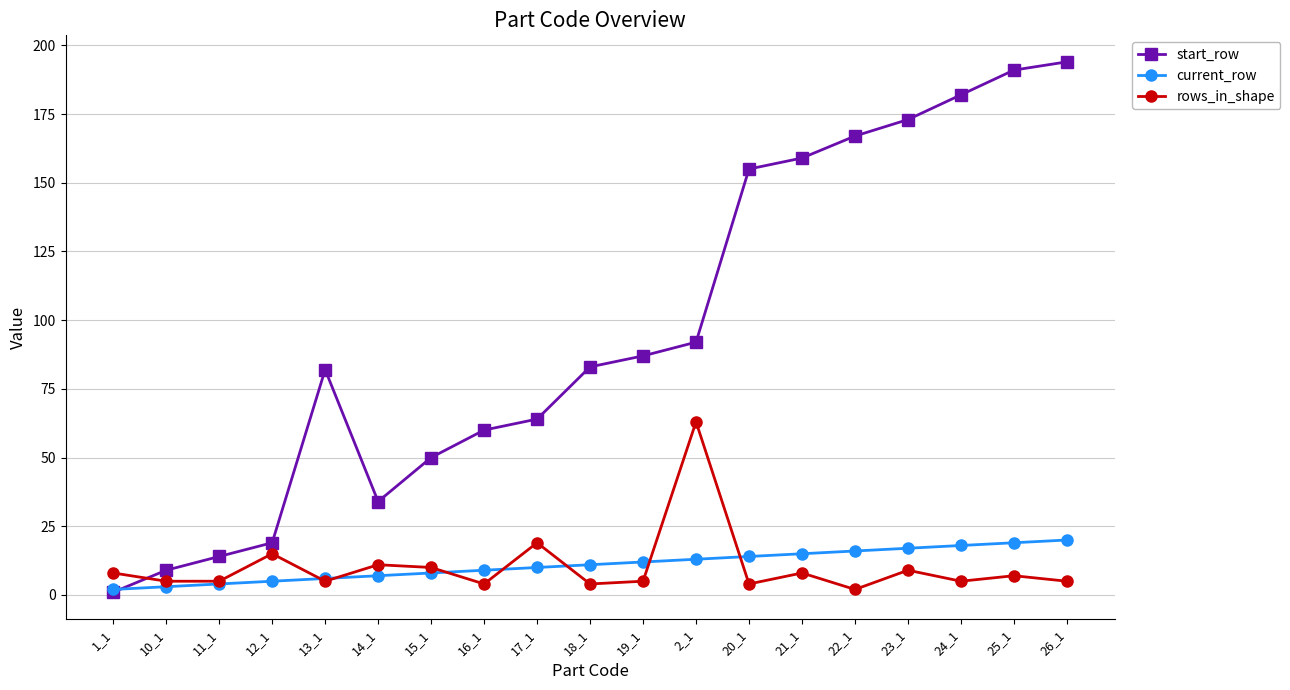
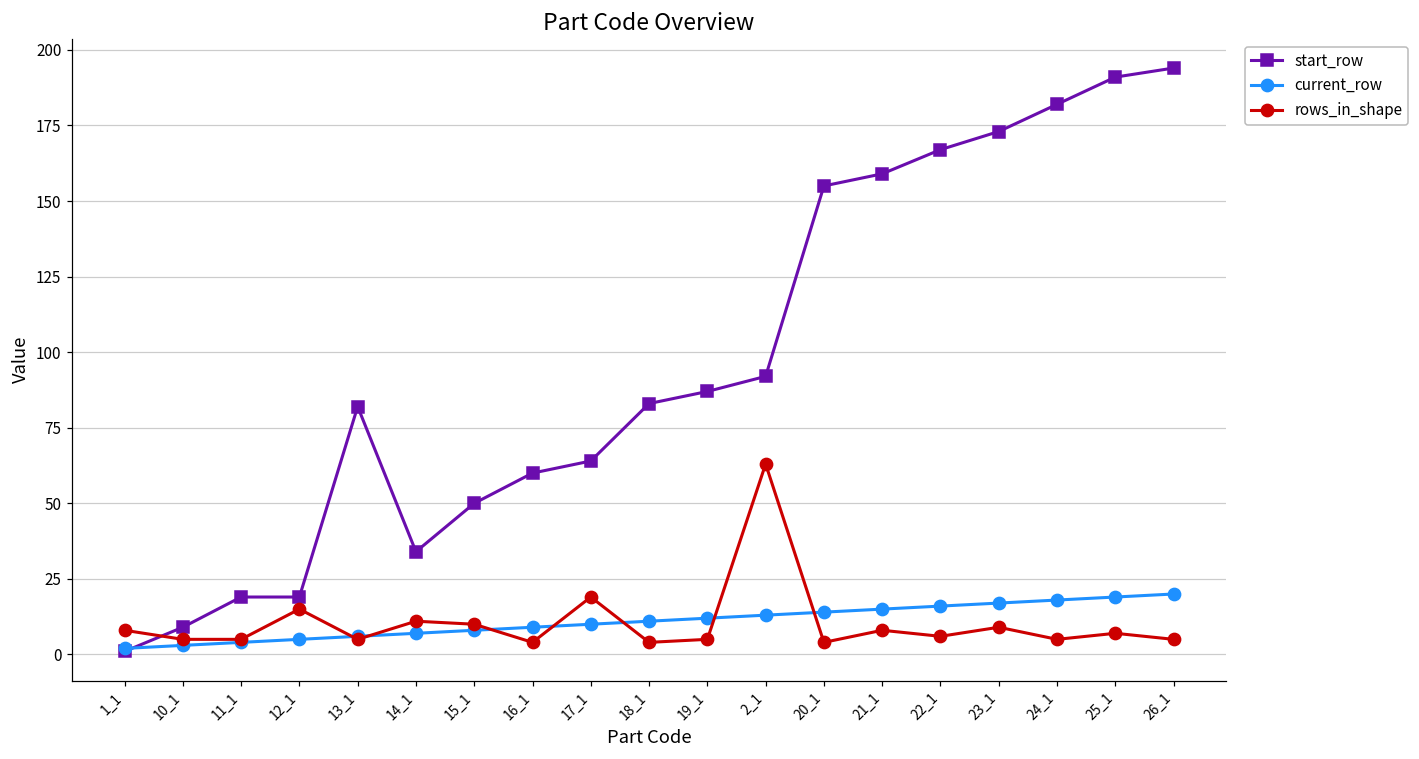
  {
    "start_row": {
      "1_1": 1,
      "10_1": 9,
-     "11_1": 14,
+     "11_1": 19,
      "12_1": 19,
      "13_1": 82,
      "14_1": 34,
      "15_1": 50,
      "16_1": 60,
      "17_1": 64,
      "18_1": 83,
      "19_1": 87,
      "2_1": 92,
      "20_1": 155,
      "21_1": 159,
      "22_1": 167,
      "23_1": 173,
      "24_1": 182,
      "25_1": 191,
      "26_1": 194
    },
    "current_row": {
      "1_1": 2,
      "10_1": 3,
      "11_1": 4,
      "12_1": 5,
      "13_1": 6,
      "14_1": 7,
      "15_1": 8,
      "16_1": 9,
      "17_1": 10,
      "18_1": 11,
      "19_1": 12,
      "2_1": 13,
      "20_1": 14,
      "21_1": 15,
      "22_1": 16,
      "23_1": 17,
      "24_1": 18,
      "25_1": 19,
      "26_1": 20
    },
    "rows_in_shape": {
      "1_1": 8,
      "10_1": 5,
      "11_1": 5,
      "12_1": 15,
      "13_1": 5,
      "14_1": 11,
      "15_1": 10,
      "16_1": 4,
      "17_1": 19,
      "18_1": 4,
      "19_1": 5,
      "2_1": 63,
      "20_1": 4,
      "21_1": 8,
-     "22_1": 2,
+     "22_1": 6,
      "23_1": 9,
      "24_1": 5,
      "25_1": 7,
      "26_1": 5
    }
  }
